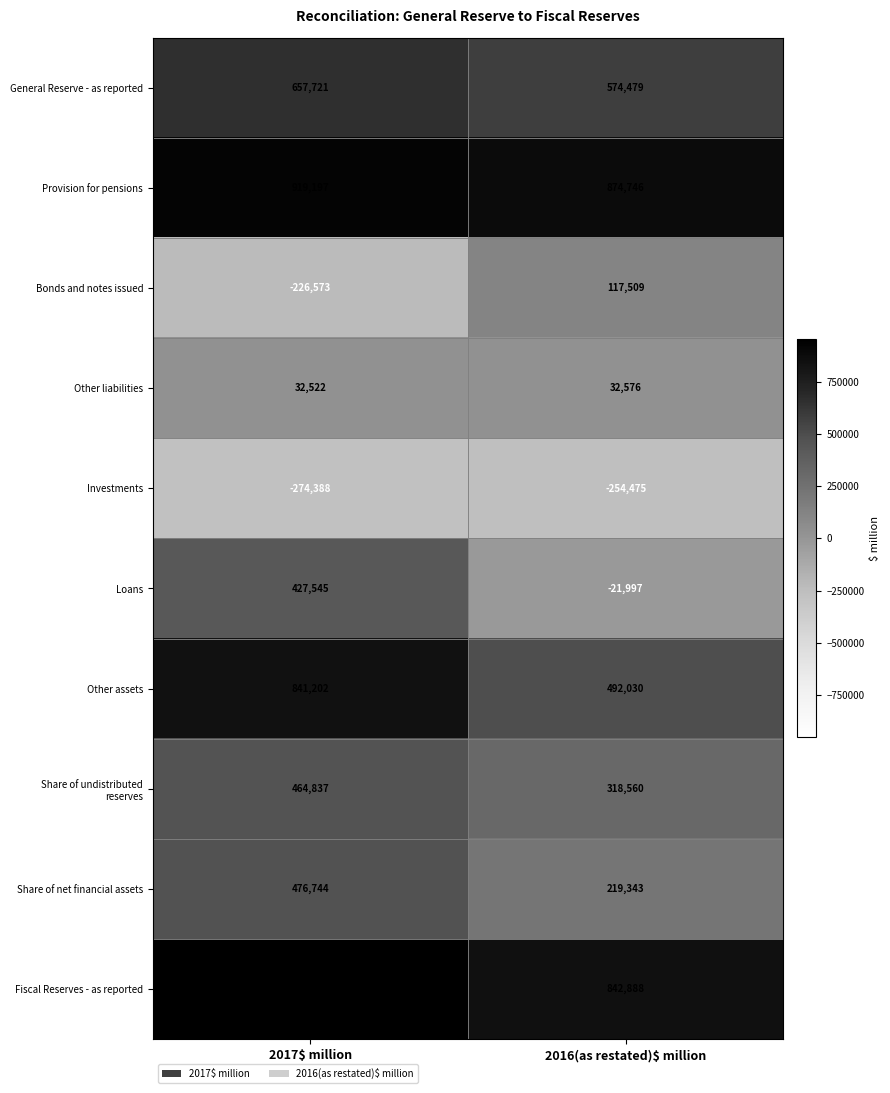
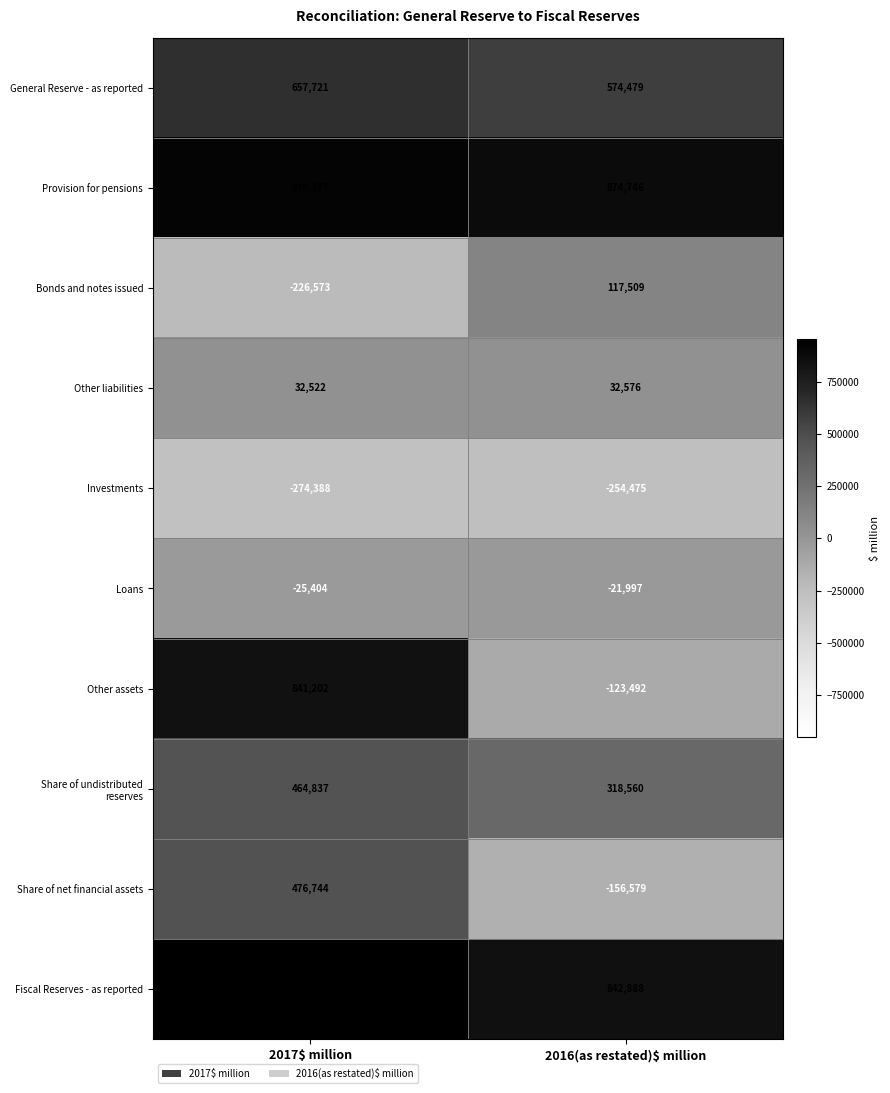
  {
    "General Reserve - as reported": {
      "2016(as restated)$ million": "574,479"
    },
    "Bonds and notes issued": {
      "2017$ million": "-226,573",
      "2016(as restated)$ million": "117,509"
    },
    "Other liabilities": {
      "2017$ million": "32,522",
      "2016(as restated)$ million": "32,576"
    },
    "Investments": {
      "2017$ million": "-274,388",
      "2016(as restated)$ million": "-254,475"
    },
    "Loans": {
-     "2017$ million": "427,545",
+     "2017$ million": "-25,404",
      "2016(as restated)$ million": "-21,997"
    },
    "Other assets": {
-     "2016(as restated)$ million": "492,030"
+     "2016(as restated)$ million": "-123,492"
    },
    "Share of undistributed reserves": {
      "2017$ million": "464,837",
      "2016(as restated)$ million": "318,560"
    },
    "Share of net financial assets": {
      "2017$ million": "476,744",
-     "2016(as restated)$ million": "219,343"
+     "2016(as restated)$ million": "-156,579"
    }
  }
